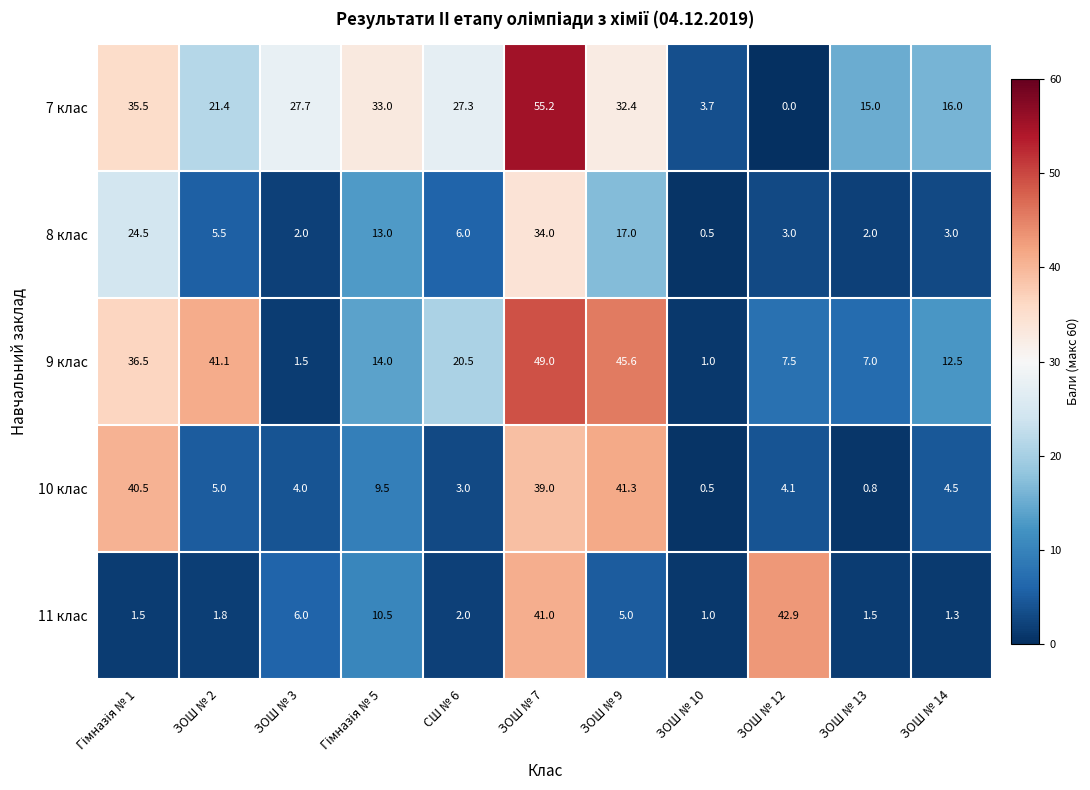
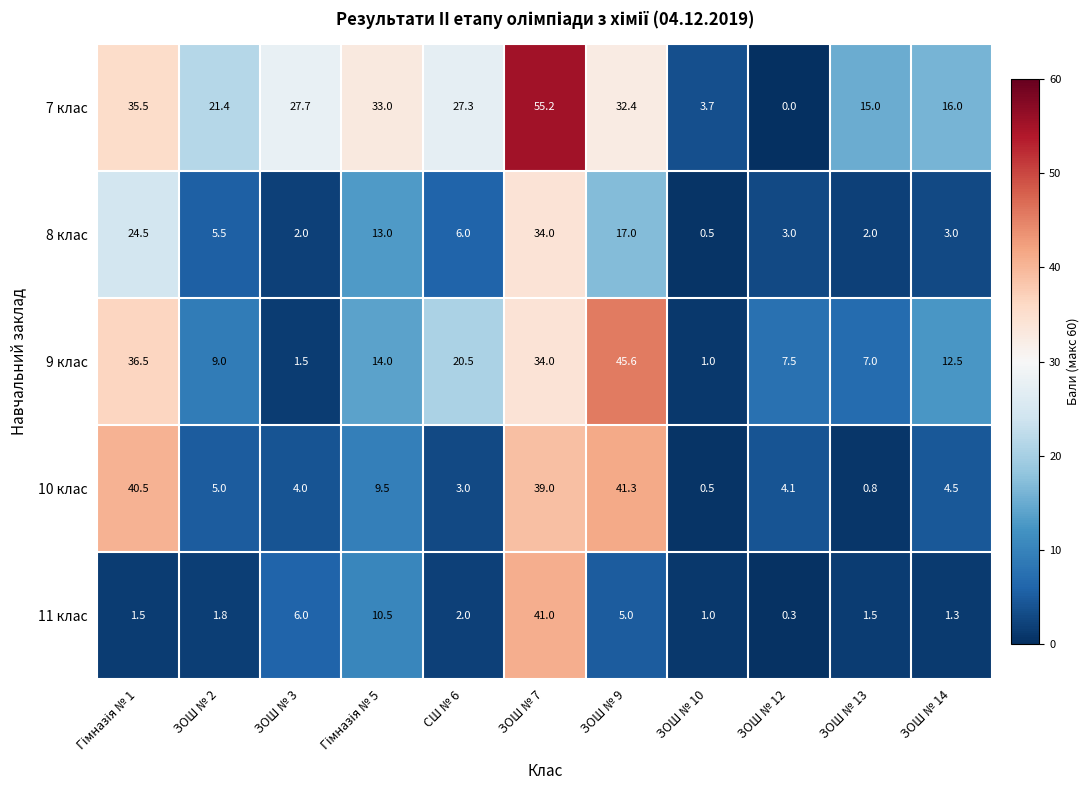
  {
    "7 клас": {
      "Гімназія № 1": 35.5,
      "ЗОШ № 2": 21.4,
      "ЗОШ № 3": 27.7,
      "Гімназія № 5": 33.0,
      "СШ № 6": 27.3,
      "ЗОШ № 7": 55.2,
      "ЗОШ № 9": 32.4,
      "ЗОШ № 10": 3.7,
      "ЗОШ № 12": 0.0,
      "ЗОШ № 13": 15.0,
      "ЗОШ № 14": 16.0
    },
    "8 клас": {
      "Гімназія № 1": 24.5,
      "ЗОШ № 2": 5.5,
      "ЗОШ № 3": 2.0,
      "Гімназія № 5": 13.0,
      "СШ № 6": 6.0,
      "ЗОШ № 7": 34.0,
      "ЗОШ № 9": 17.0,
      "ЗОШ № 10": 0.5,
      "ЗОШ № 12": 3.0,
      "ЗОШ № 13": 2.0,
      "ЗОШ № 14": 3.0
    },
    "9 клас": {
      "Гімназія № 1": 36.5,
-     "ЗОШ № 2": 41.1,
+     "ЗОШ № 2": 9.0,
      "ЗОШ № 3": 1.5,
      "Гімназія № 5": 14.0,
      "СШ № 6": 20.5,
-     "ЗОШ № 7": 49.0,
+     "ЗОШ № 7": 34.0,
      "ЗОШ № 9": 45.6,
      "ЗОШ № 10": 1.0,
      "ЗОШ № 12": 7.5,
      "ЗОШ № 13": 7.0,
      "ЗОШ № 14": 12.5
    },
    "10 клас": {
      "Гімназія № 1": 40.5,
      "ЗОШ № 2": 5.0,
      "ЗОШ № 3": 4.0,
      "Гімназія № 5": 9.5,
      "СШ № 6": 3.0,
      "ЗОШ № 7": 39.0,
      "ЗОШ № 9": 41.3,
      "ЗОШ № 10": 0.5,
      "ЗОШ № 12": 4.1,
      "ЗОШ № 13": 0.8,
      "ЗОШ № 14": 4.5
    },
    "11 клас": {
      "Гімназія № 1": 1.5,
      "ЗОШ № 2": 1.8,
      "ЗОШ № 3": 6.0,
      "Гімназія № 5": 10.5,
      "СШ № 6": 2.0,
      "ЗОШ № 7": 41.0,
      "ЗОШ № 9": 5.0,
      "ЗОШ № 10": 1.0,
-     "ЗОШ № 12": 42.9,
+     "ЗОШ № 12": 0.3,
      "ЗОШ № 13": 1.5,
      "ЗОШ № 14": 1.3
    }
  }
